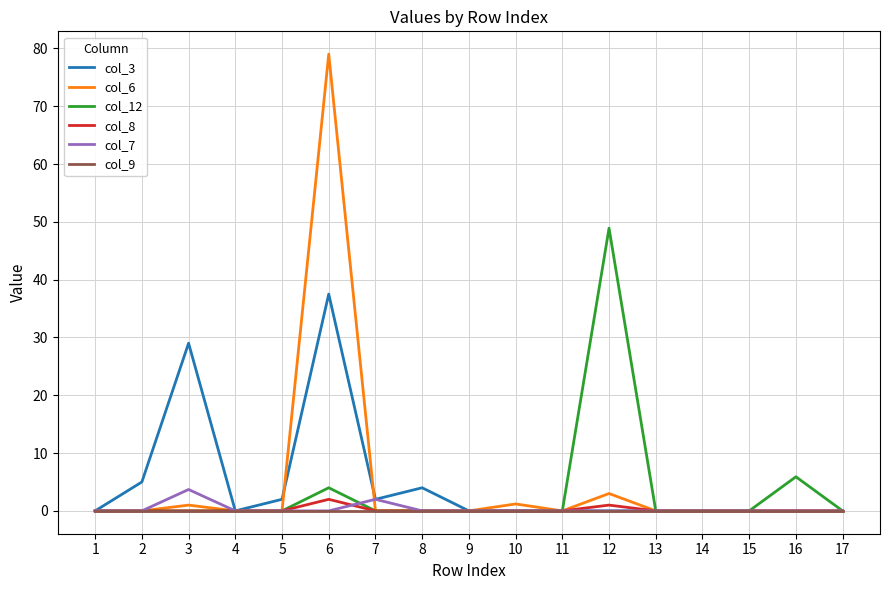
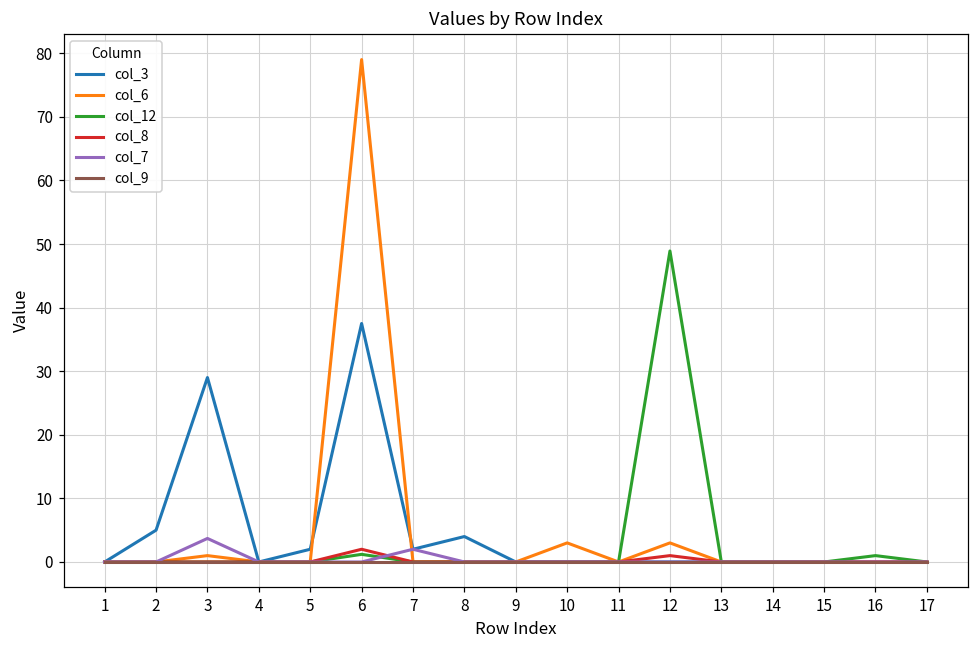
  {
    "col_3": {
      "2": 5,
      "3": 29,
      "5": 2,
      "6": 38,
      "8": 4
    },
    "col_6": {
      "3": 1,
      "6": 79,
-     "10": 1,
+     "10": 3,
      "12": 3
    },
    "col_12": {
-     "6": 4,
+     "6": 1,
      "12": 49,
-     "16": 6
+     "16": 1
    },
    "col_8": {
      "6": 2,
      "12": 1
    },
    "col_7": {
      "3": 4
    }
  }
